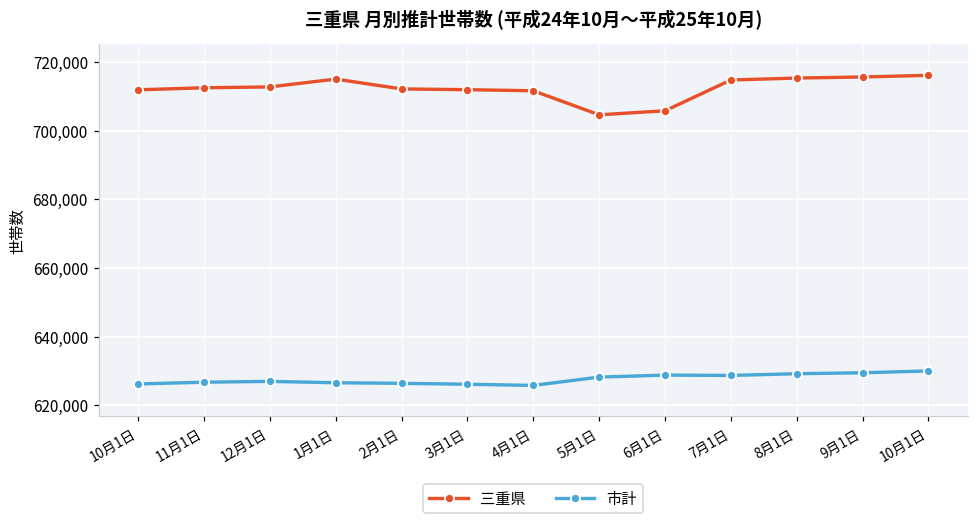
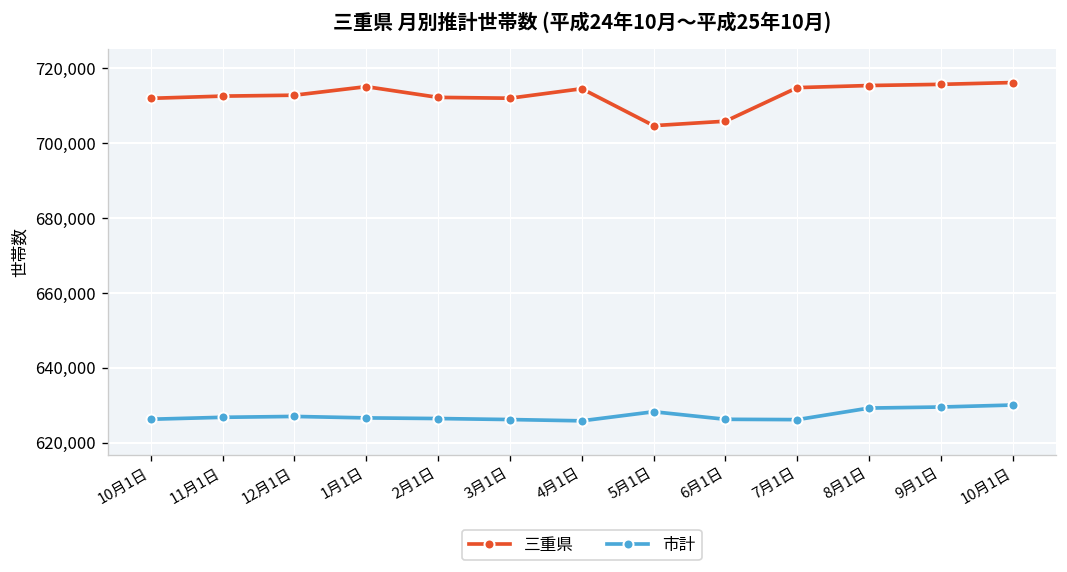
  {
    "三重県": {
      "11月1日": "712,000",
      "12月1日": "713,000",
      "1月1日": "715,000",
      "2月1日": "712,000",
      "3月1日": "712,000",
-     "4月1日": "712,000",
+     "4月1日": "714,000",
      "5月1日": "705,000",
      "6月1日": "706,000",
      "7月1日": "715,000",
      "8月1日": "715,000",
      "9月1日": "716,000"
    },
    "市計": {
      "11月1日": "627,000",
      "12月1日": "627,000",
      "1月1日": "627,000",
      "2月1日": "626,000",
      "3月1日": "626,000",
      "4月1日": "626,000",
      "5月1日": "628,000",
-     "6月1日": "629,000",
-     "7月1日": "629,000",
+     "6月1日": "626,000",
+     "7月1日": "626,000",
      "8月1日": "629,000",
      "9月1日": "629,000"
    }
  }
